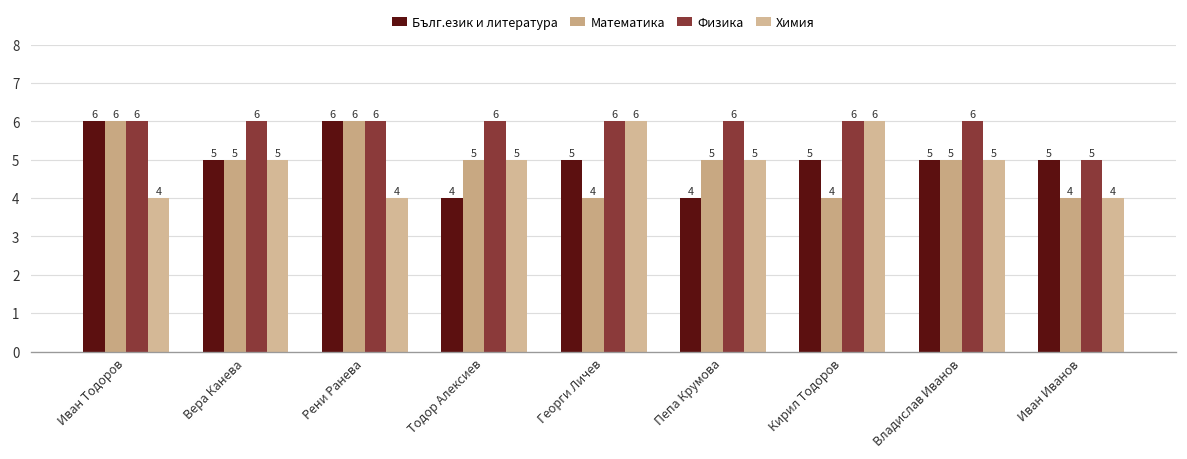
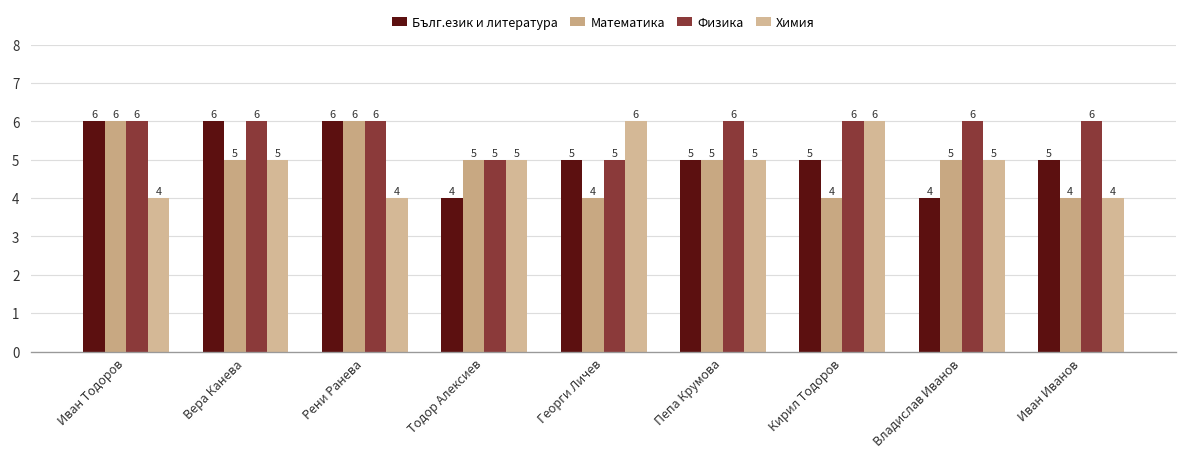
  {
    "Бълг.език и литература": {
      "Иван Тодоров": 6,
-     "Вера Канева": 5,
+     "Вера Канева": 6,
      "Рени Ранева": 6,
      "Тодор Алексиев": 4,
      "Георги Личев": 5,
-     "Пепа Крумова": 4,
+     "Пепа Крумова": 5,
      "Кирил Тодоров": 5,
-     "Владислав Иванов": 5,
+     "Владислав Иванов": 4,
      "Иван Иванов": 5
    },
    "Физика": {
      "Иван Тодоров": 6,
      "Вера Канева": 6,
      "Рени Ранева": 6,
-     "Тодор Алексиев": 6,
-     "Георги Личев": 6,
+     "Тодор Алексиев": 5,
+     "Георги Личев": 5,
      "Пепа Крумова": 6,
      "Кирил Тодоров": 6,
      "Владислав Иванов": 6,
-     "Иван Иванов": 5
+     "Иван Иванов": 6
    }
  }
